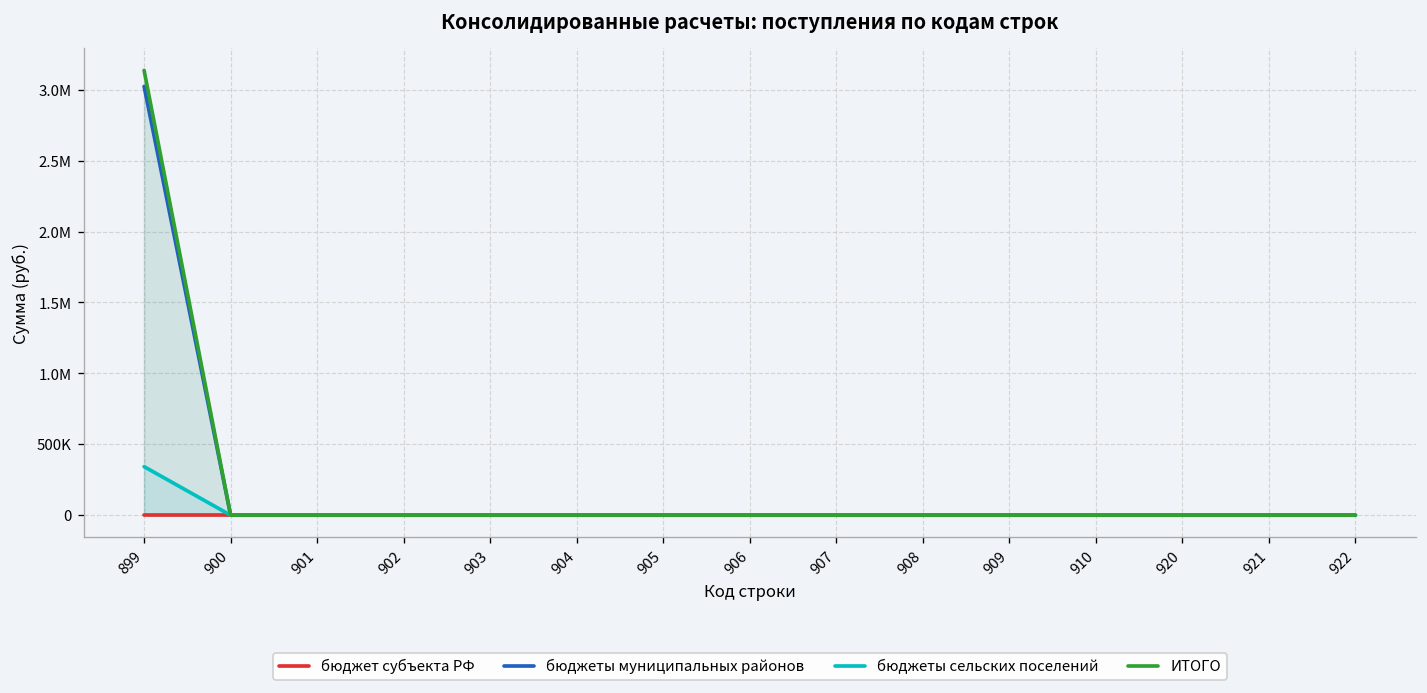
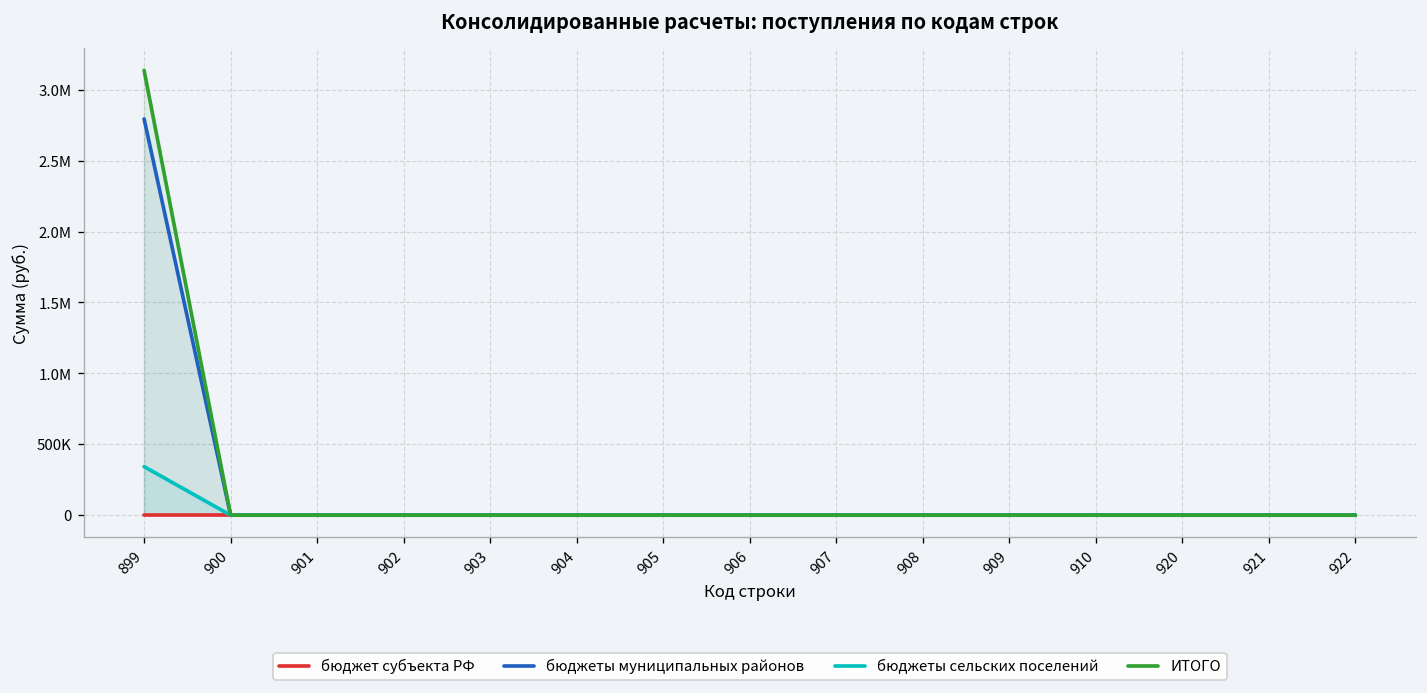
  {
    "бюджет субъекта РФ": {
      "899": 0
    },
    "бюджеты муниципальных районов": {
-     "899": 3020000
+     "899": 2790000
    },
    "бюджеты сельских поселений": {
      "899": 340000
    },
    "ИТОГО": {
      "899": 3140000
    }
  }
